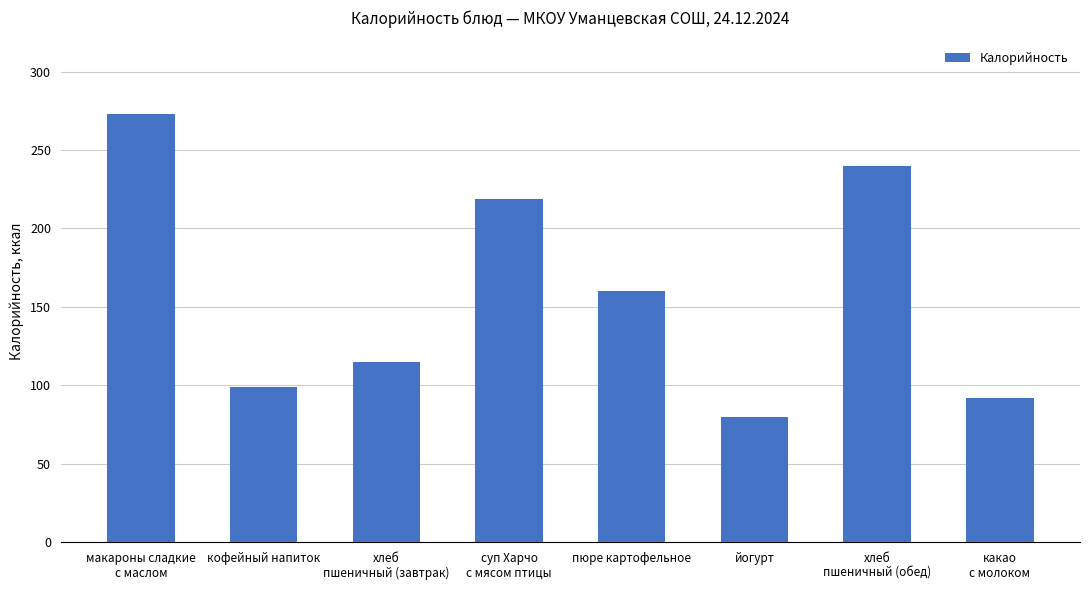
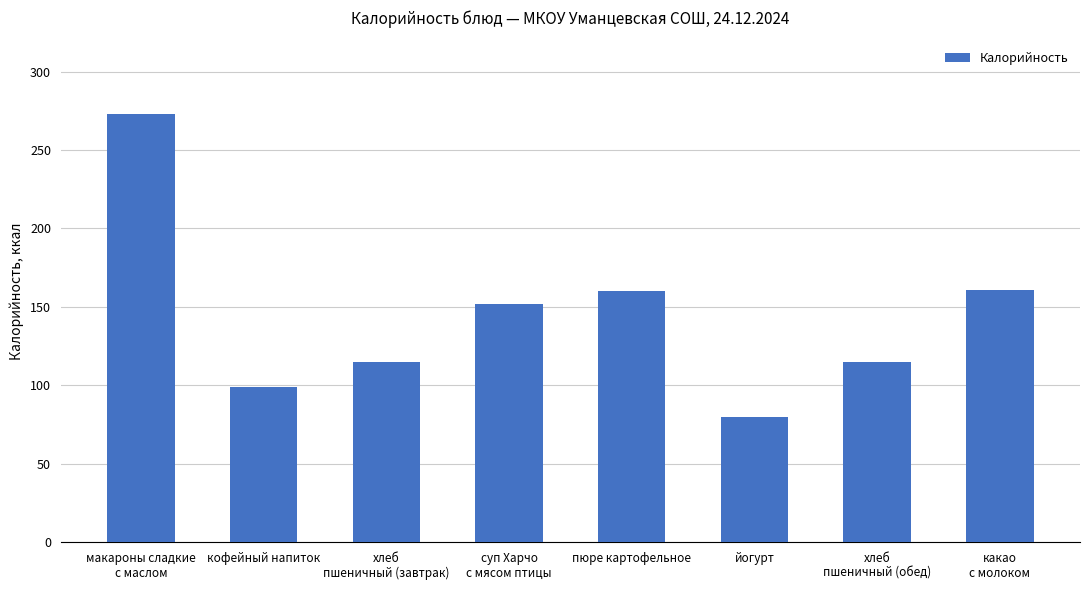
  {
    "макароны сладкие с маслом": 273,
    "кофейный напиток": 99,
    "хлеб пшеничный (завтрак)": 115,
-   "суп Харчо с мясом птицы": 219,
+   "суп Харчо с мясом птицы": 152,
    "пюре картофельное": 160,
    "йогурт": 80,
-   "хлеб пшеничный (обед)": 240,
-   "какао с молоком": 92
+   "хлеб пшеничный (обед)": 115,
+   "какао с молоком": 161
  }
